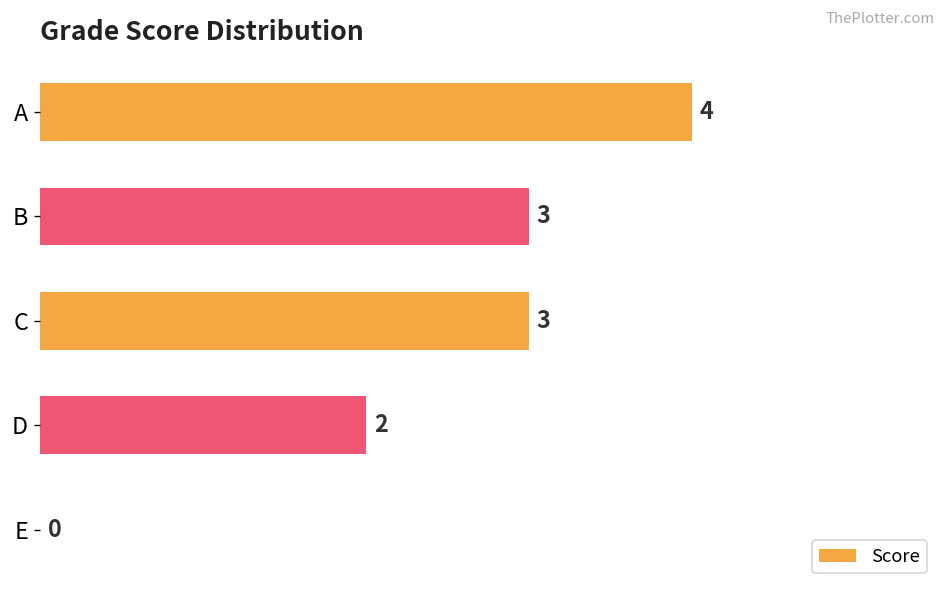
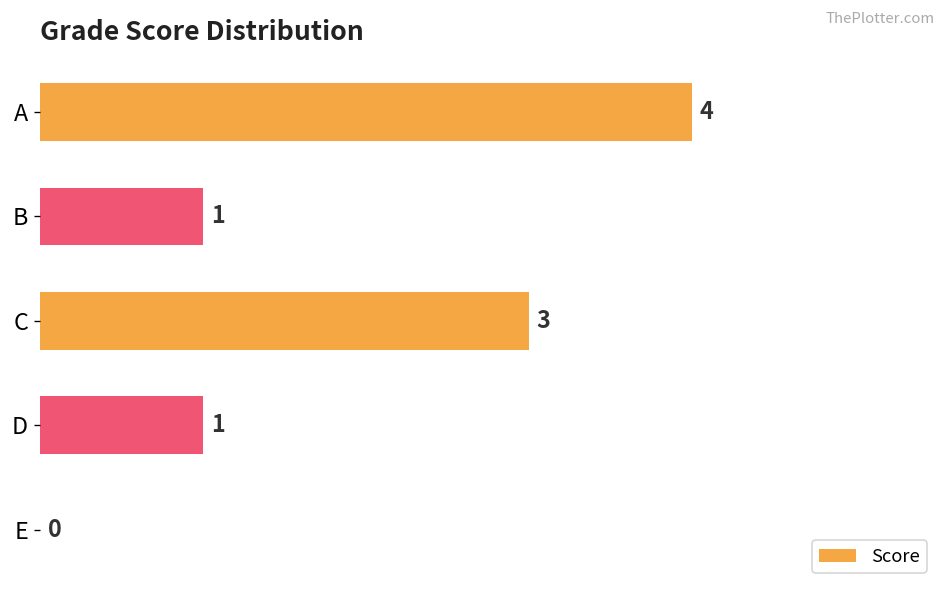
  {
    "A": 4,
-   "B": 3,
+   "B": 1,
    "C": 3,
-   "D": 2,
+   "D": 1,
    "E": 0
  }
